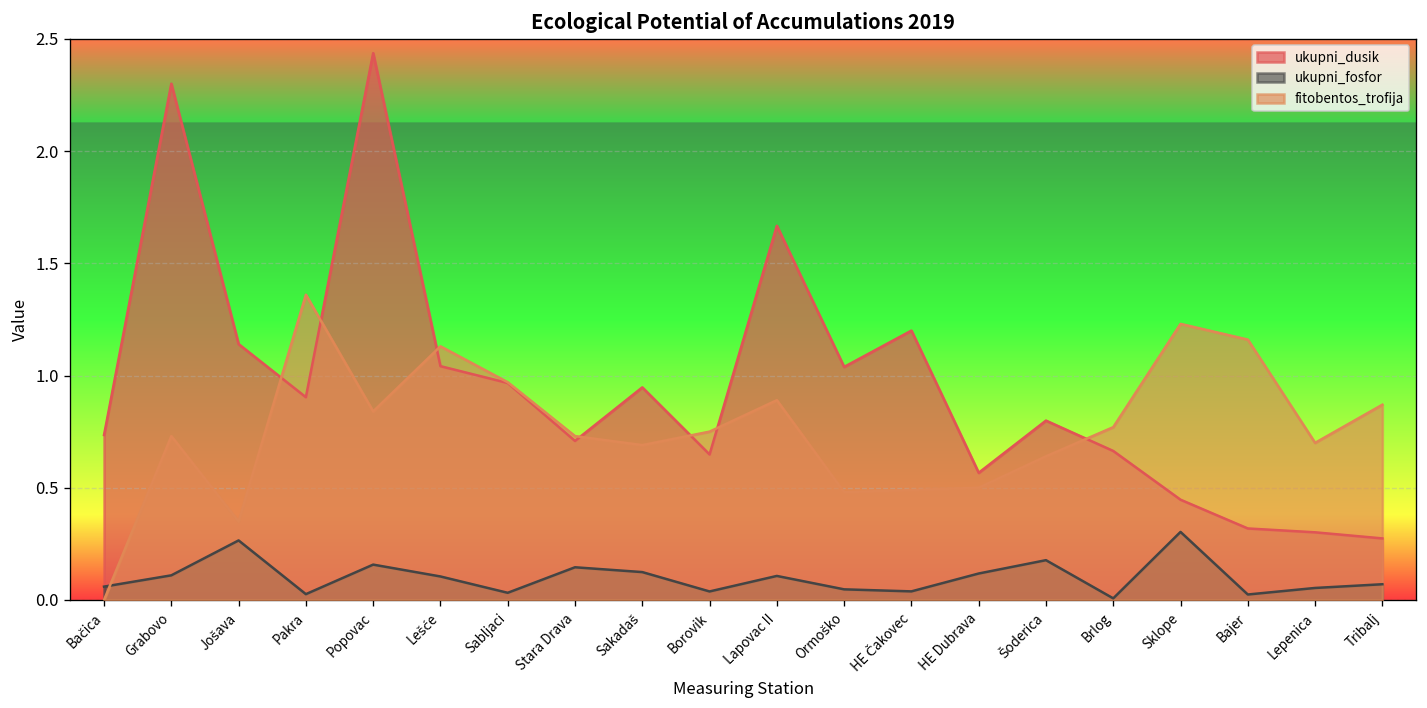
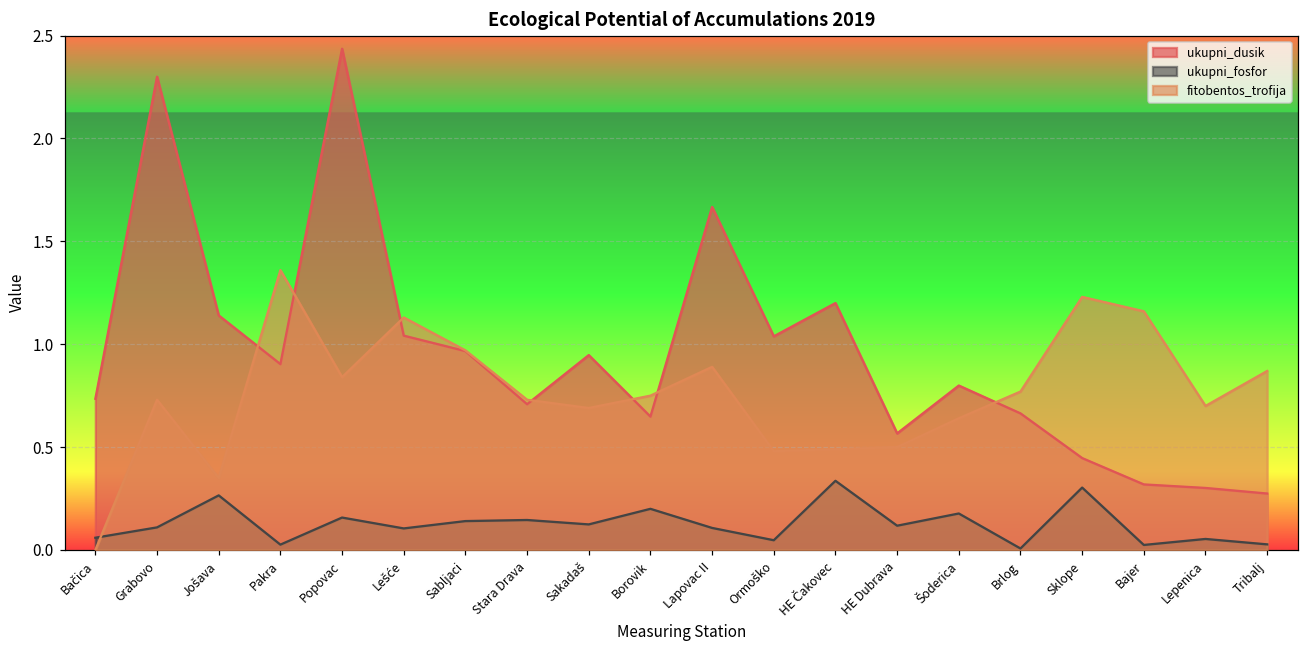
  {
    "ukupni_fosfor": {
      "Bačica": 0.06,
      "Grabovo": 0.11,
      "Jošava": 0.27,
      "Pakra": 0.03,
      "Popovac": 0.16,
      "Lešće": 0.10,
-     "Sabljaci": 0.03,
+     "Sabljaci": 0.14,
      "Stara Drava": 0.15,
      "Sakadaš": 0.12,
-     "Borovik": 0.04,
+     "Borovik": 0.20,
      "Lapovac II": 0.11,
      "Ormoško": 0.05,
-     "HE Čakovec": 0.04,
+     "HE Čakovec": 0.34,
      "HE Dubrava": 0.12,
      "Šoderica": 0.18,
      "Brlog": 0.01,
      "Sklope": 0.30,
      "Bajer": 0.02,
      "Lepenica": 0.05,
-     "Tribalj": 0.07
+     "Tribalj": 0.03
    }
  }
